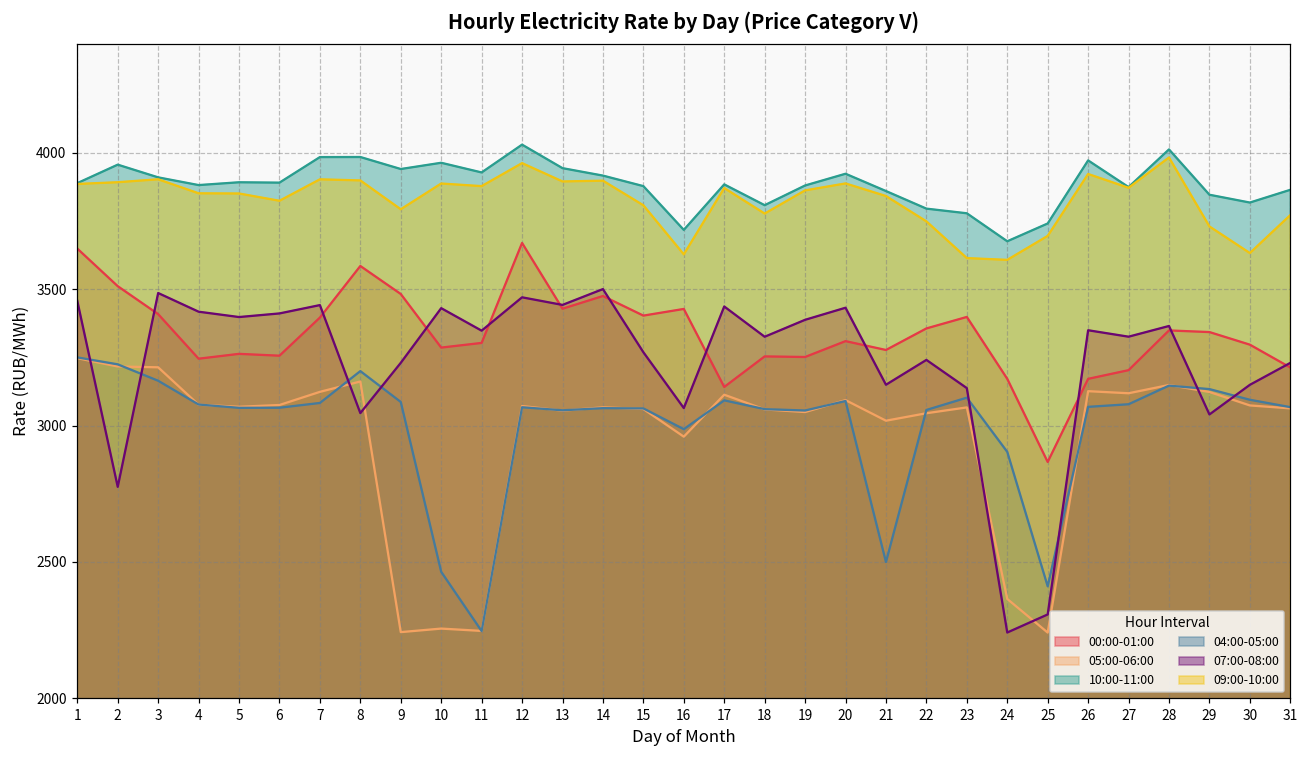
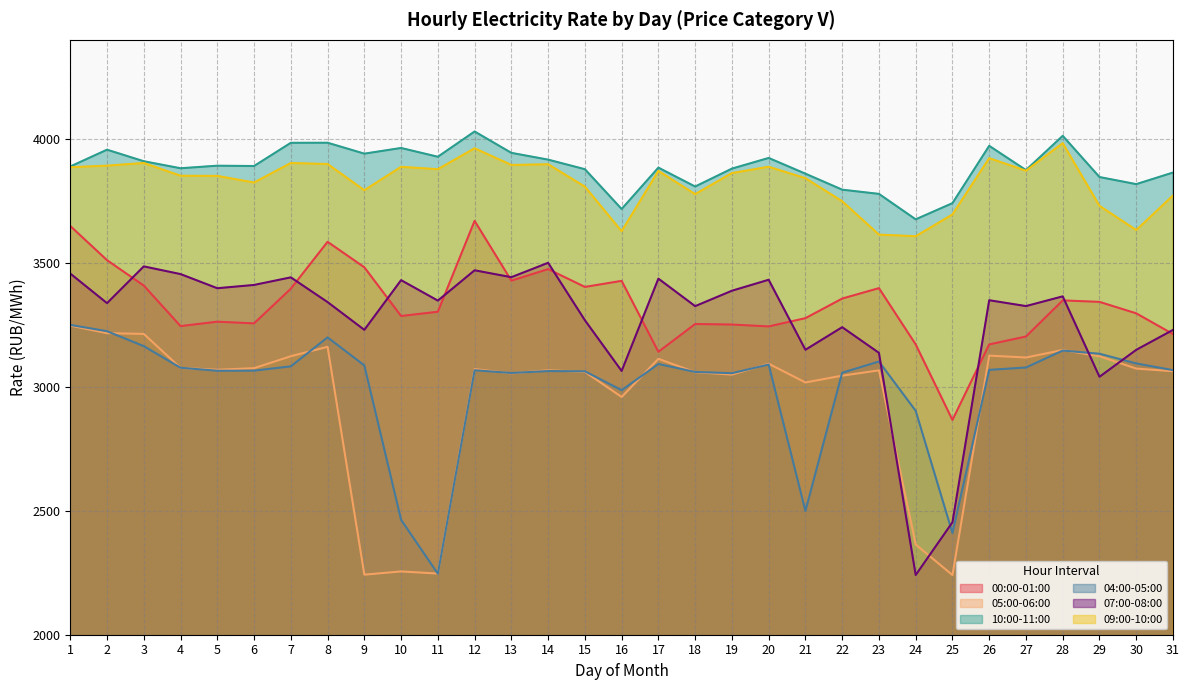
  {
    "00:00-01:00": {
      "1": 3650,
      "2": 3510,
      "3": 3410,
      "4": 3250,
      "5": 3260,
      "6": 3260,
      "7": 3400,
      "8": 3590,
      "9": 3480,
      "10": 3290,
      "11": 3300,
      "12": 3670,
      "13": 3430,
      "14": 3480,
      "15": 3400,
      "16": 3430,
      "17": 3140,
      "18": 3250,
      "19": 3250,
-     "20": 3310,
+     "20": 3240,
      "21": 3280,
      "22": 3360,
      "23": 3400,
      "24": 3170,
      "25": 2870,
      "26": 3170,
      "27": 3200,
      "28": 3350,
      "29": 3340,
      "30": 3300,
      "31": 3210
    },
    "07:00-08:00": {
      "1": 3460,
-     "2": 2780,
+     "2": 3340,
      "3": 3490,
-     "4": 3420,
+     "4": 3450,
      "5": 3400,
      "6": 3410,
      "7": 3440,
-     "8": 3050,
+     "8": 3340,
      "9": 3230,
      "10": 3430,
      "11": 3350,
      "12": 3470,
      "13": 3440,
      "14": 3500,
      "15": 3270,
      "16": 3060,
      "17": 3440,
      "18": 3330,
      "19": 3390,
      "20": 3430,
      "21": 3150,
      "22": 3240,
      "23": 3140,
      "24": 2240,
-     "25": 2310,
+     "25": 2450,
      "26": 3350,
      "27": 3330,
      "28": 3370,
      "29": 3040,
      "30": 3150,
      "31": 3230
    }
  }
